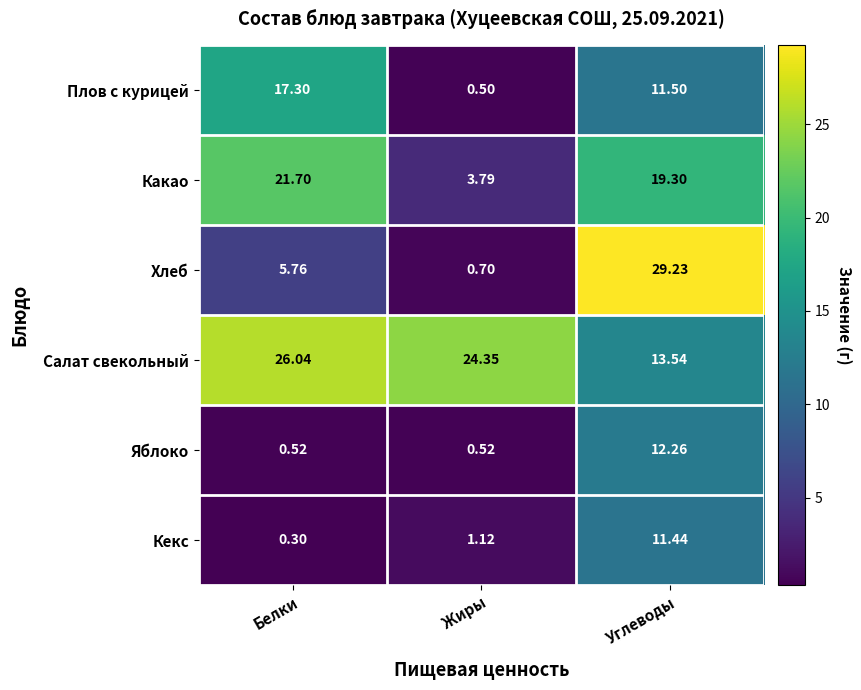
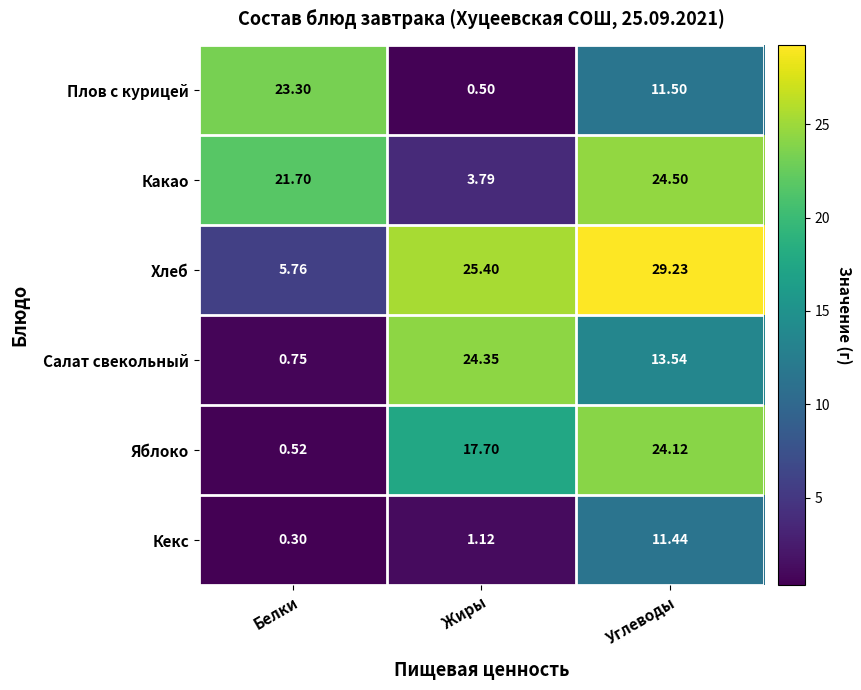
  {
    "Плов с курицей": {
-     "Белки": 17.30,
+     "Белки": 23.30,
      "Жиры": 0.50,
      "Углеводы": 11.50
    },
    "Какао": {
      "Белки": 21.70,
      "Жиры": 3.79,
-     "Углеводы": 19.30
+     "Углеводы": 24.50
    },
    "Хлеб": {
      "Белки": 5.76,
-     "Жиры": 0.70,
+     "Жиры": 25.40,
      "Углеводы": 29.23
    },
    "Салат свекольный": {
-     "Белки": 26.04,
+     "Белки": 0.75,
      "Жиры": 24.35,
      "Углеводы": 13.54
    },
    "Яблоко": {
      "Белки": 0.52,
-     "Жиры": 0.52,
-     "Углеводы": 12.26
+     "Жиры": 17.70,
+     "Углеводы": 24.12
    },
    "Кекс": {
      "Белки": 0.30,
      "Жиры": 1.12,
      "Углеводы": 11.44
    }
  }
